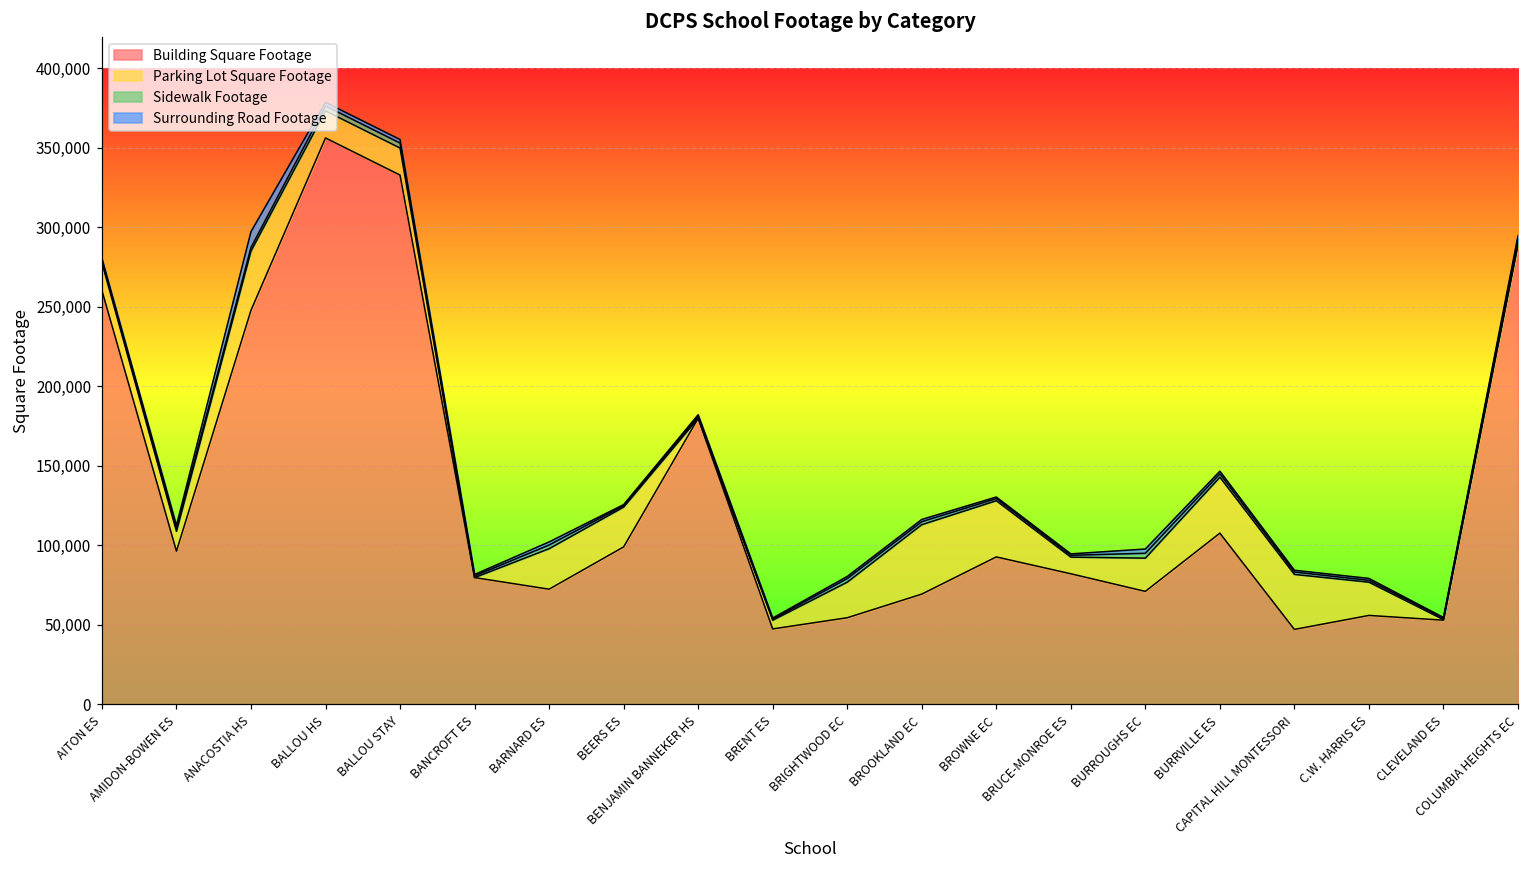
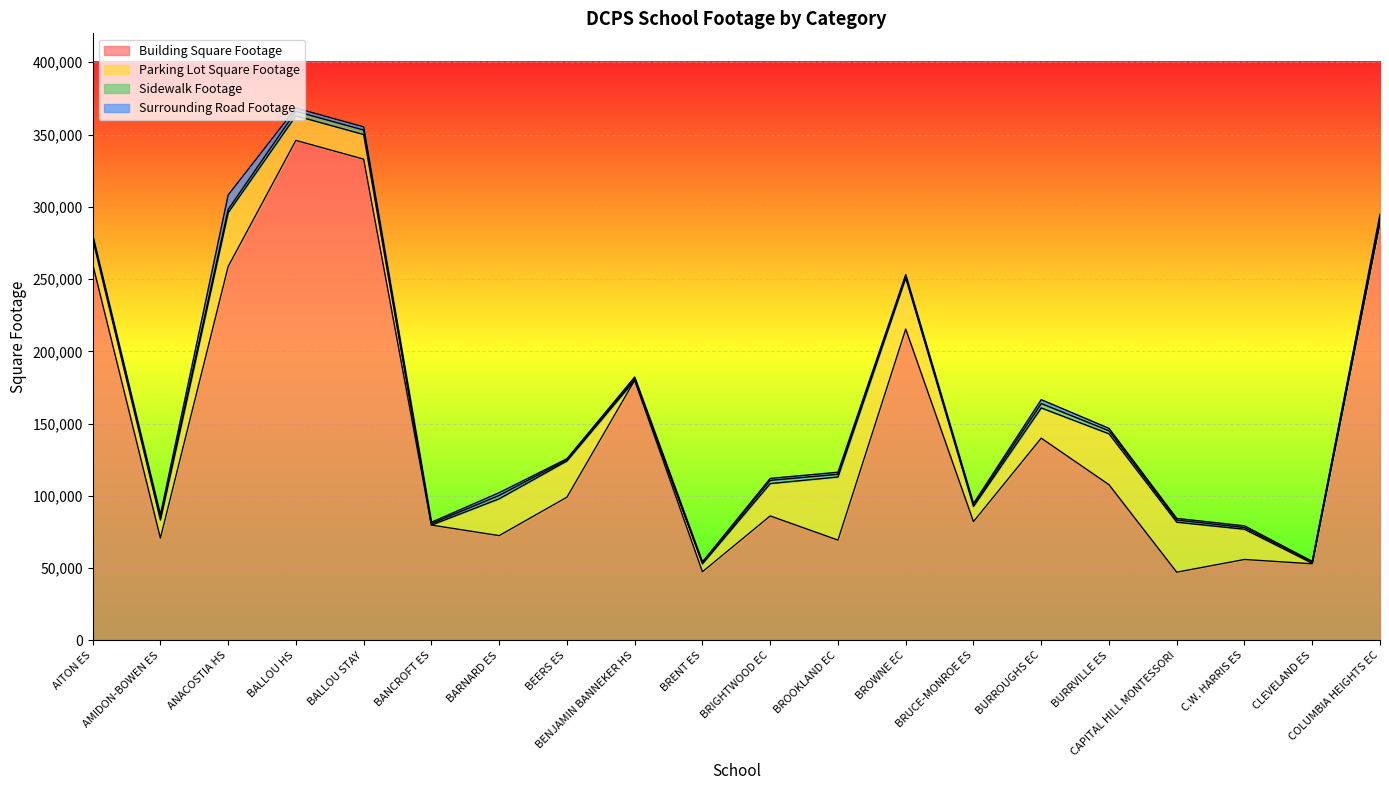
  {
    "Building Square Footage": {
      "AITON ES": "260,000",
-     "AMIDON-BOWEN ES": "96,000",
-     "ANACOSTIA HS": "248,000",
-     "BALLOU HS": "356,000",
+     "AMIDON-BOWEN ES": "71,000",
+     "ANACOSTIA HS": "259,000",
+     "BALLOU HS": "346,000",
      "BALLOU STAY": "333,000",
      "BARNARD ES": "73,000",
      "BEERS ES": "99,000",
      "BRENT ES": "48,000",
-     "BRIGHTWOOD EC": "55,000",
+     "BRIGHTWOOD EC": "86,000",
      "BROOKLAND EC": "69,000",
-     "BROWNE EC": "93,000",
+     "BROWNE EC": "215,000",
      "BRUCE-MONROE ES": "82,000",
-     "BURROUGHS EC": "71,000",
+     "BURROUGHS EC": "140,000",
      "BURRVILLE ES": "108,000",
      "CAPITAL HILL MONTESSORI": "47,000",
      "C.W. HARRIS ES": "56,000"
    },
    "Parking Lot Square Footage": {
      "ANACOSTIA HS": "37,000",
      "BALLOU STAY": "17,000",
      "BARNARD ES": "25,000",
      "BRIGHTWOOD EC": "22,000",
      "BROOKLAND EC": "44,000",
      "BURROUGHS EC": "21,000",
      "BURRVILLE ES": "35,000"
    },
    "Sidewalk Footage": {
      "ANACOSTIA HS": "2,000",
      "BALLOU STAY": "3,000",
      "BARNARD ES": "2,000",
      "BURROUGHS EC": "3,000",
      "COLUMBIA HEIGHTS EC": "3,000"
    },
    "Surrounding Road Footage": {
      "AMIDON-BOWEN ES": "2,000",
      "ANACOSTIA HS": "10,000",
      "BALLOU STAY": "2,000",
      "BARNARD ES": "2,000",
      "BURROUGHS EC": "3,000",
      "COLUMBIA HEIGHTS EC": "2,000"
    }
  }
